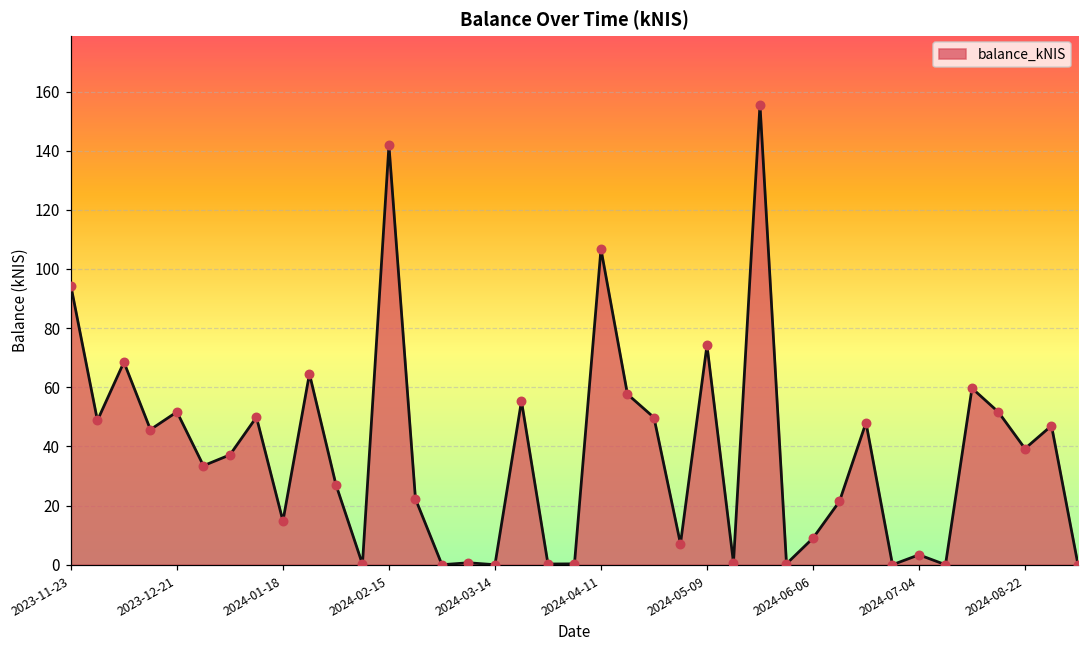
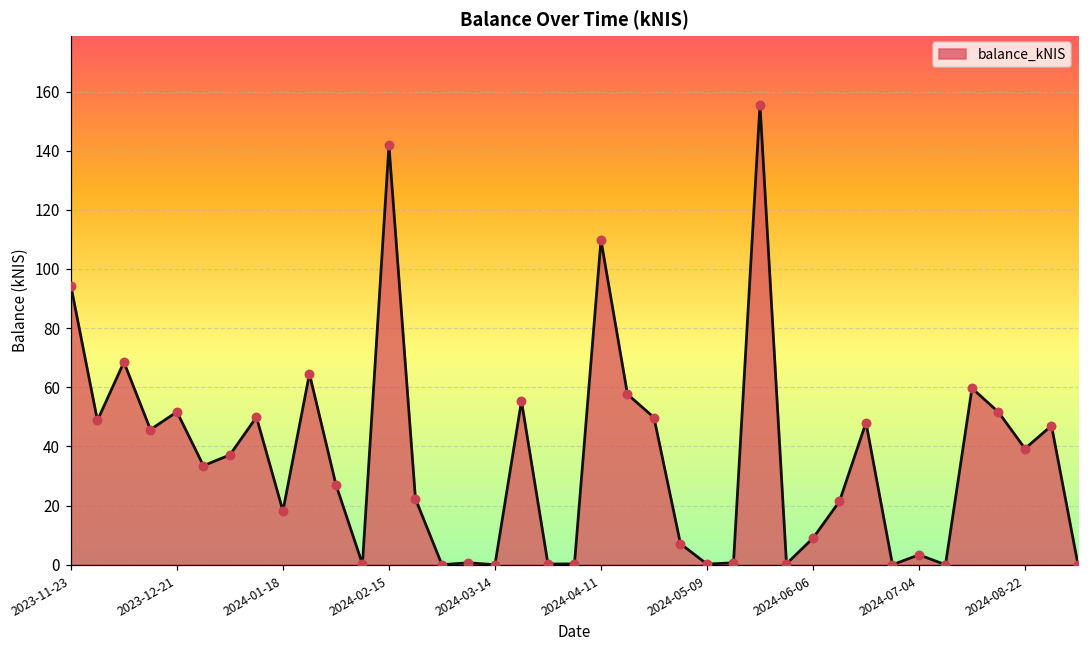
  {
    "2023-11-23": 94,
    "2023-12-21": 52,
-   "2024-01-18": 15,
+   "2024-01-18": 18,
    "2024-02-15": 142,
    "2024-03-14": 0,
-   "2024-04-11": 107,
-   "2024-05-09": 74,
+   "2024-04-11": 110,
+   "2024-05-09": 0,
    "2024-06-06": 9,
    "2024-07-04": 3,
    "2024-08-22": 39
  }
